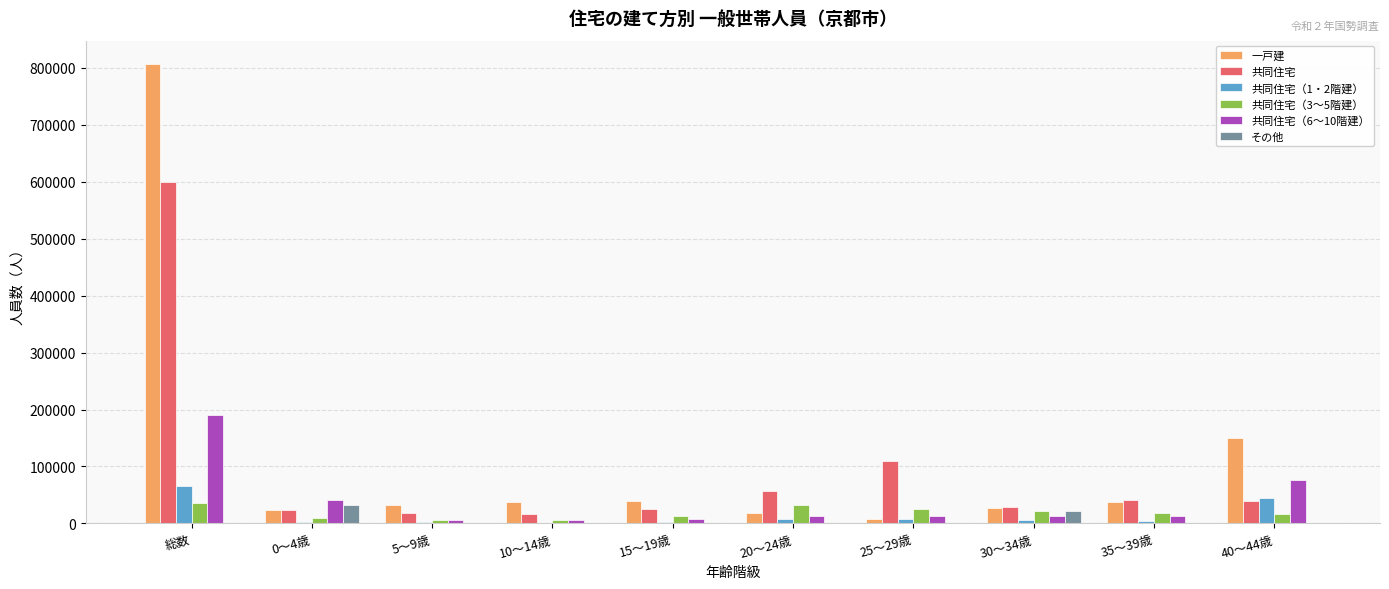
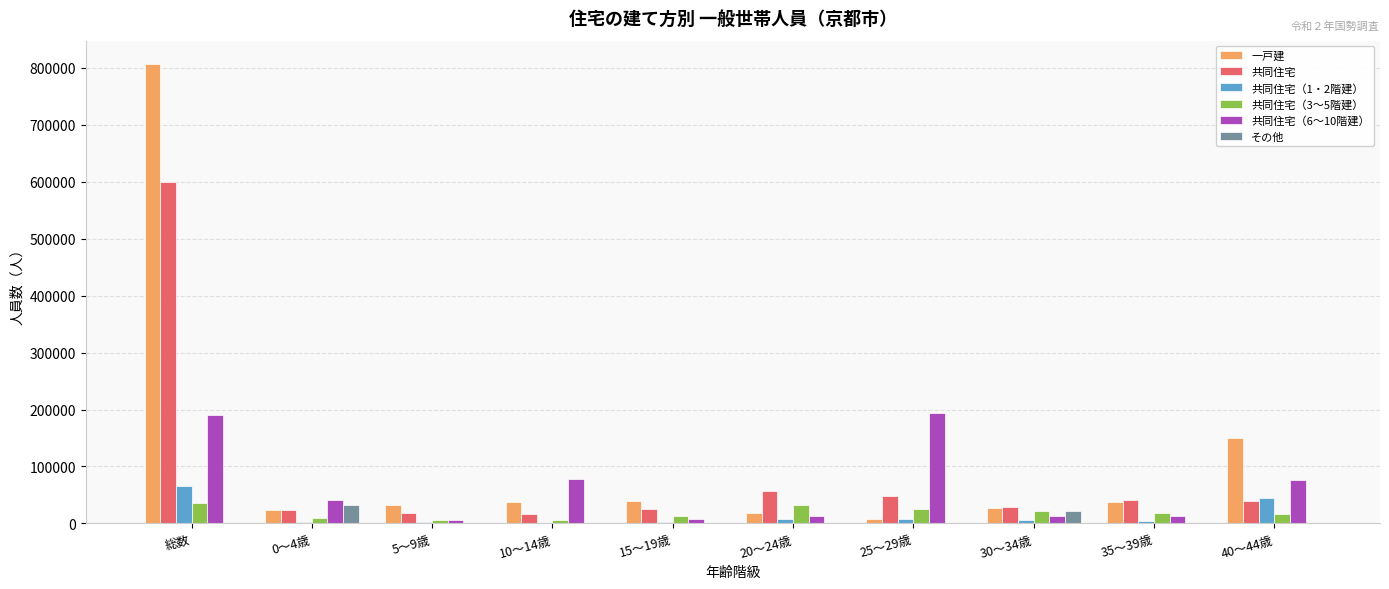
  {
    "一戸建": {
      "総数": 810000,
      "0～4歳": 20000,
      "5～9歳": 30000,
      "10～14歳": 40000,
      "15～19歳": 40000,
      "20～24歳": 20000,
      "25～29歳": 10000,
      "30～34歳": 30000,
      "35～39歳": 40000,
      "40～44歳": 150000
    },
    "共同住宅": {
      "総数": 600000,
      "0～4歳": 20000,
      "5～9歳": 20000,
      "10～14歳": 20000,
      "15～19歳": 30000,
      "20～24歳": 60000,
-     "25～29歳": 110000,
+     "25～29歳": 50000,
      "30～34歳": 30000,
      "35～39歳": 40000,
      "40～44歳": 40000
    },
    "共同住宅（1・2階建）": {
      "総数": 70000,
      "20～24歳": 10000,
      "25～29歳": 10000,
      "30～34歳": 10000,
      "35～39歳": 0,
      "40～44歳": 40000
    },
    "共同住宅（3～5階建）": {
      "総数": 40000,
      "0～4歳": 10000,
      "5～9歳": 10000,
      "10～14歳": 10000,
      "15～19歳": 10000,
      "20～24歳": 30000,
      "25～29歳": 30000,
      "30～34歳": 20000,
      "35～39歳": 20000,
      "40～44歳": 20000
    },
    "共同住宅（6～10階建）": {
      "総数": 190000,
      "0～4歳": 40000,
      "5～9歳": 10000,
-     "10～14歳": 10000,
+     "10～14歳": 80000,
      "15～19歳": 10000,
      "20～24歳": 10000,
-     "25～29歳": 10000,
+     "25～29歳": 190000,
      "30～34歳": 10000,
      "35～39歳": 10000,
      "40～44歳": 80000
    },
    "その他": {
      "0～4歳": 30000,
      "30～34歳": 20000
    }
  }
